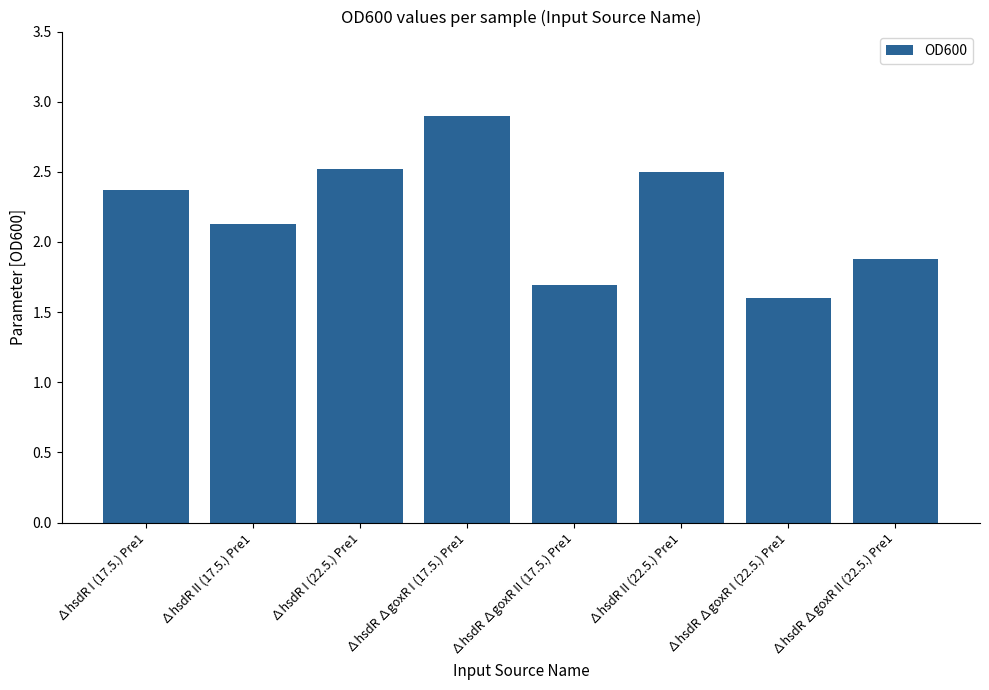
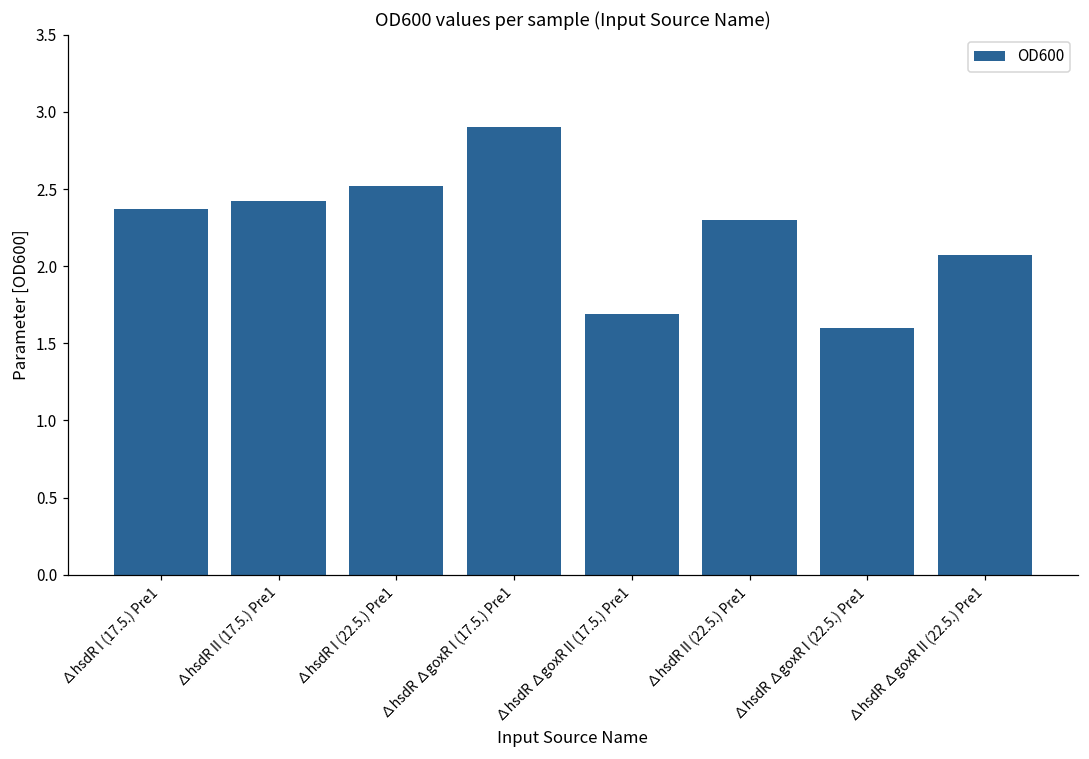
  {
    "∆hsdR I (17.5.) Pre1": 2.37,
-   "∆hsdR II (17.5.) Pre1": 2.13,
+   "∆hsdR II (17.5.) Pre1": 2.42,
    "∆hsdR I (22.5.) Pre1": 2.52,
    "∆hsdR ∆goxR I (17.5.) Pre1": 2.90,
    "∆hsdR ∆goxR II (17.5.) Pre1": 1.69,
-   "∆hsdR II (22.5.) Pre1": 2.5,
+   "∆hsdR II (22.5.) Pre1": 2.3,
    "∆hsdR ∆goxR I (22.5.) Pre1": 1.60,
-   "∆hsdR ∆goxR II (22.5.) Pre1": 1.88
+   "∆hsdR ∆goxR II (22.5.) Pre1": 2.07
  }
